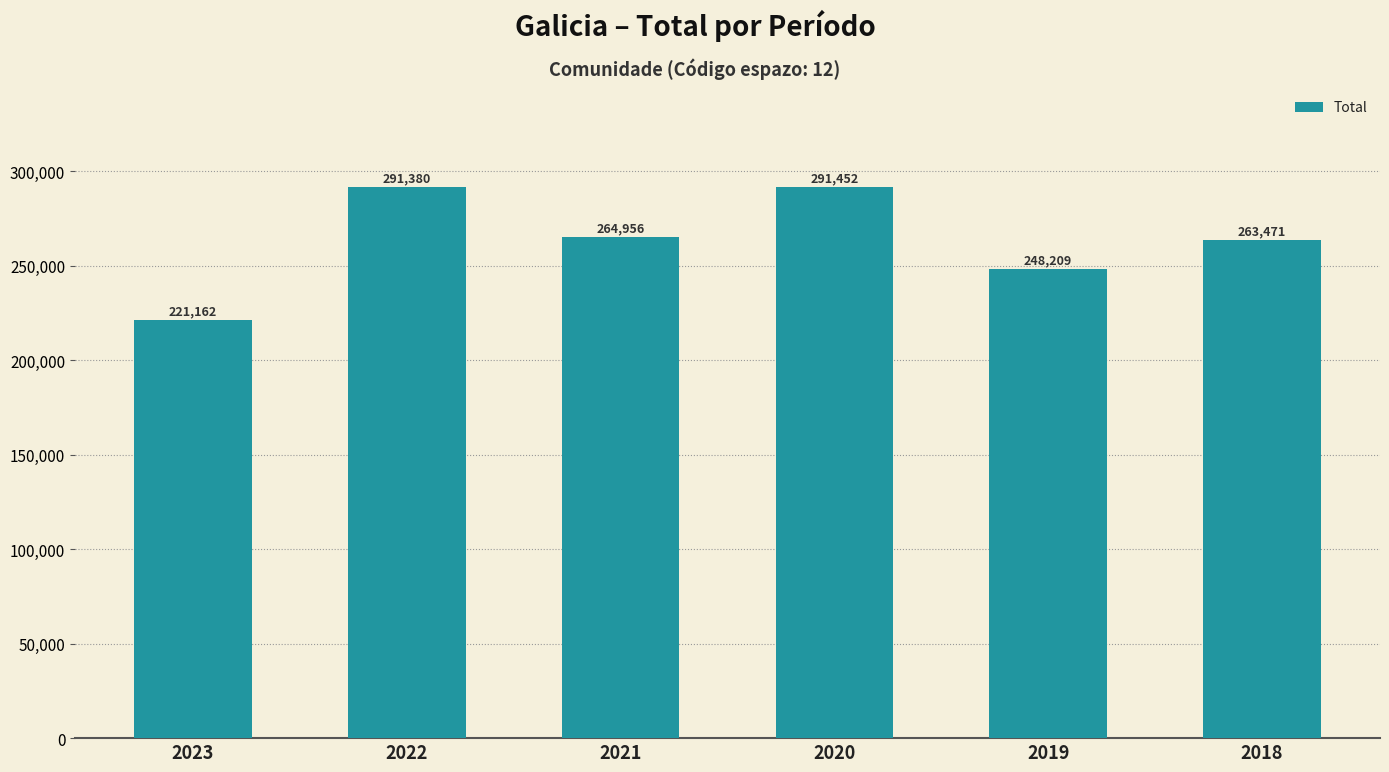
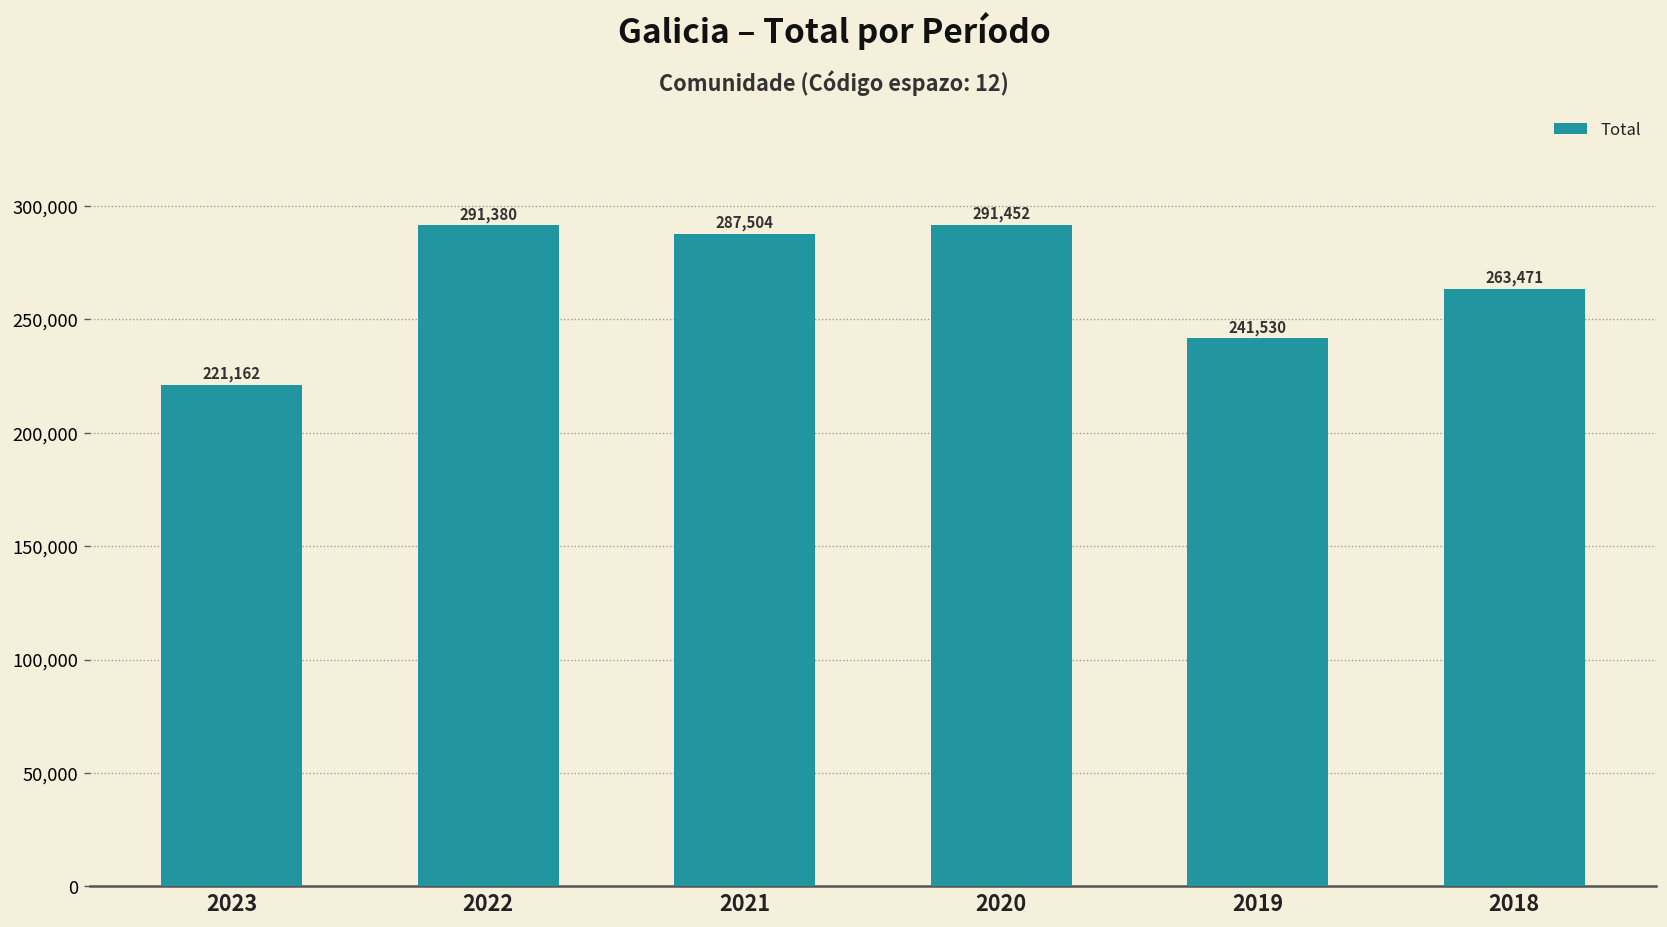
  {
    "2023": "221,162",
    "2022": "291,380",
-   "2021": "264,956",
+   "2021": "287,504",
    "2020": "291,452",
-   "2019": "248,209",
+   "2019": "241,530",
    "2018": "263,471"
  }
